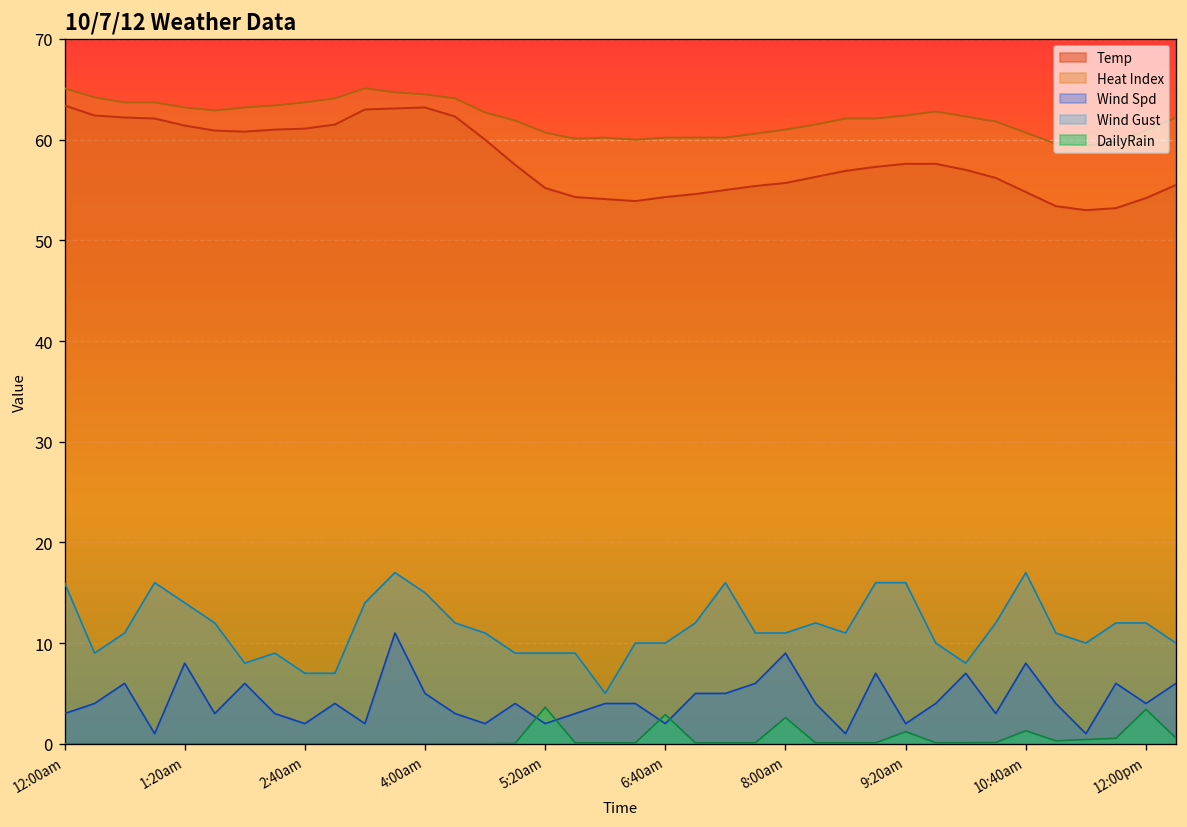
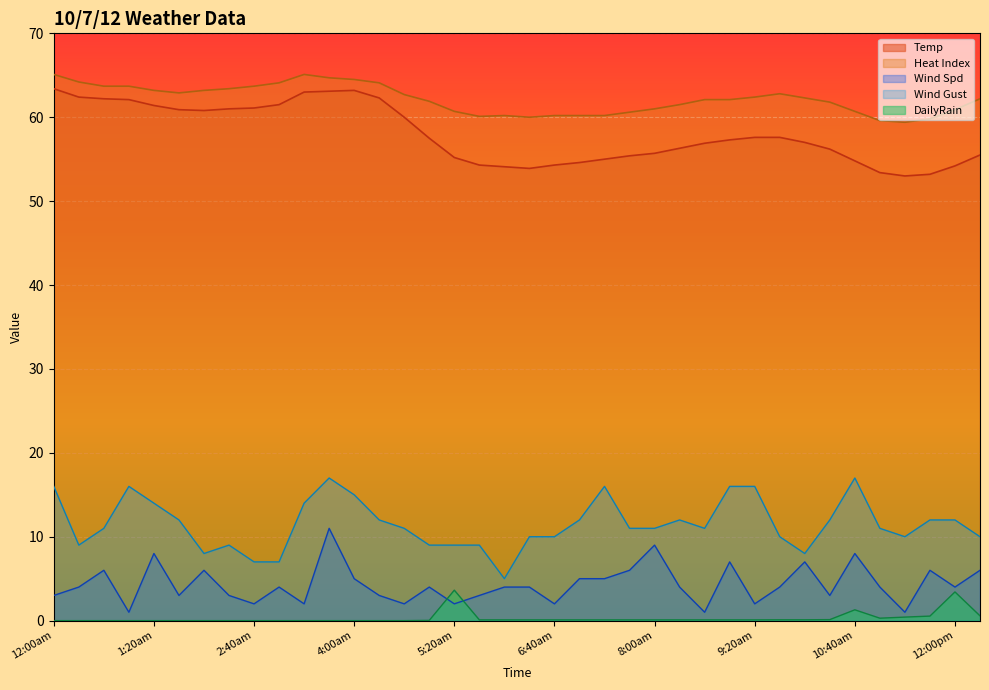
  {
    "DailyRain": {
      "12:00am": 0,
      "1:20am": 0,
      "2:40am": 0,
      "4:00am": 0,
      "5:20am": 4,
-     "6:40am": 3,
-     "8:00am": 3,
-     "9:20am": 1,
+     "6:40am": 0,
+     "8:00am": 0,
+     "9:20am": 0,
      "10:40am": 1,
      "12:00pm": 3
    }
  }
